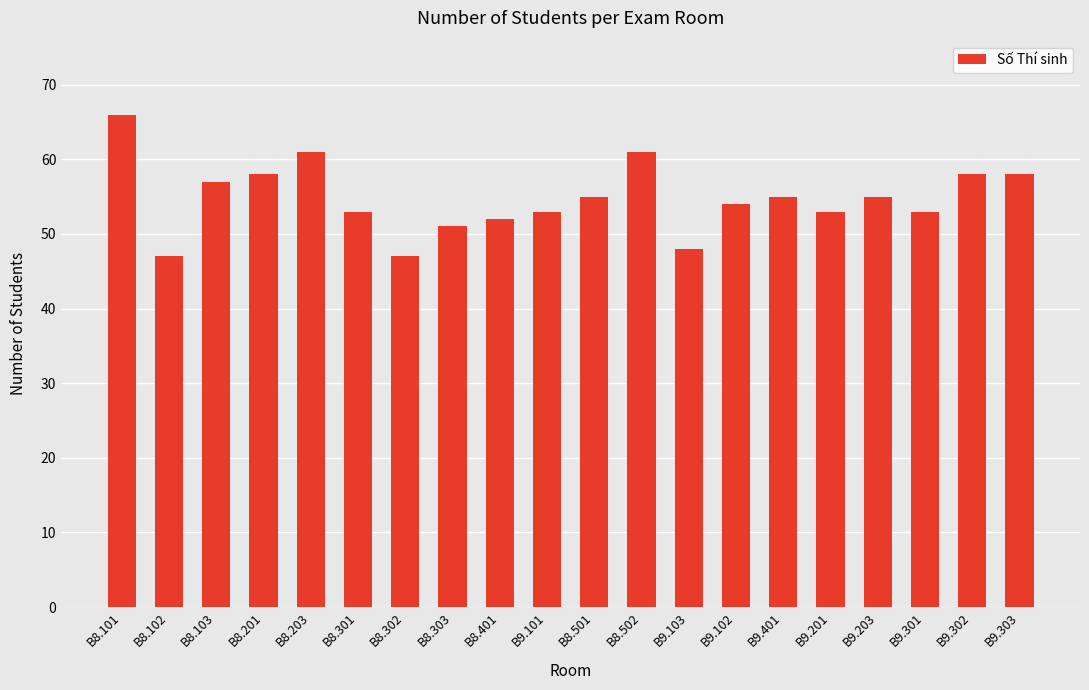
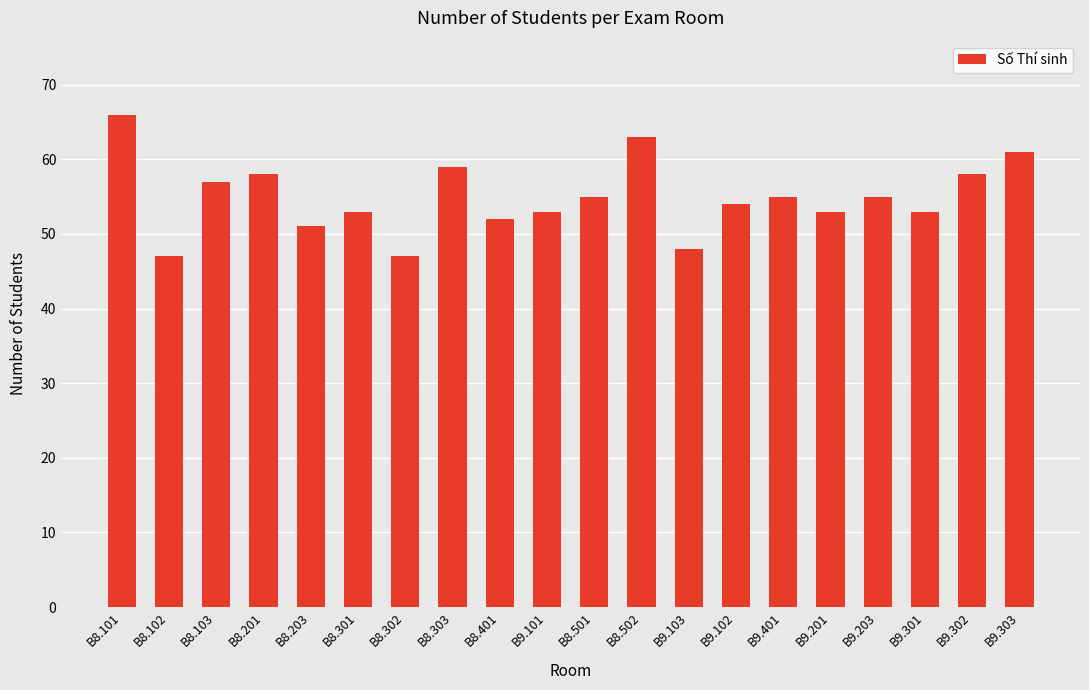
  {
    "B8.101": 66,
    "B8.102": 47,
    "B8.103": 57,
    "B8.201": 58,
-   "B8.203": 61,
+   "B8.203": 51,
    "B8.301": 53,
    "B8.302": 47,
-   "B8.303": 51,
+   "B8.303": 59,
    "B8.401": 52,
    "B9.101": 53,
    "B8.501": 55,
-   "B8.502": 61,
+   "B8.502": 63,
    "B9.103": 48,
    "B9.102": 54,
    "B9.401": 55,
    "B9.201": 53,
    "B9.203": 55,
    "B9.301": 53,
    "B9.302": 58,
-   "B9.303": 58
+   "B9.303": 61
  }
